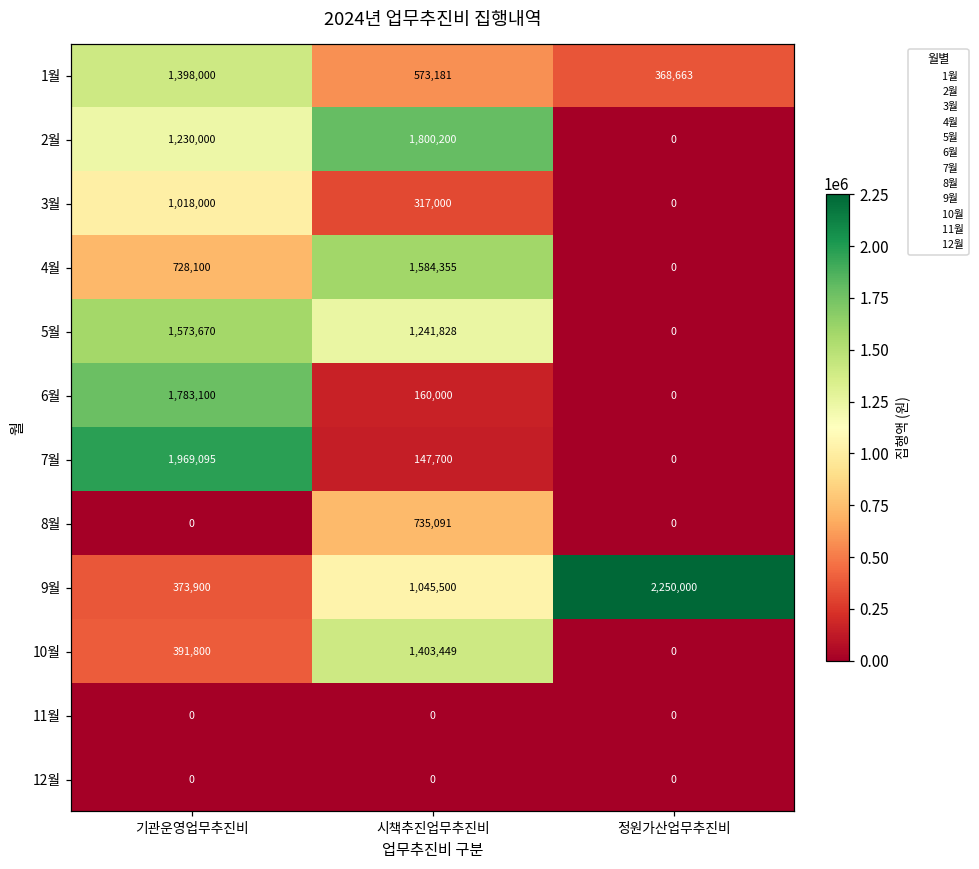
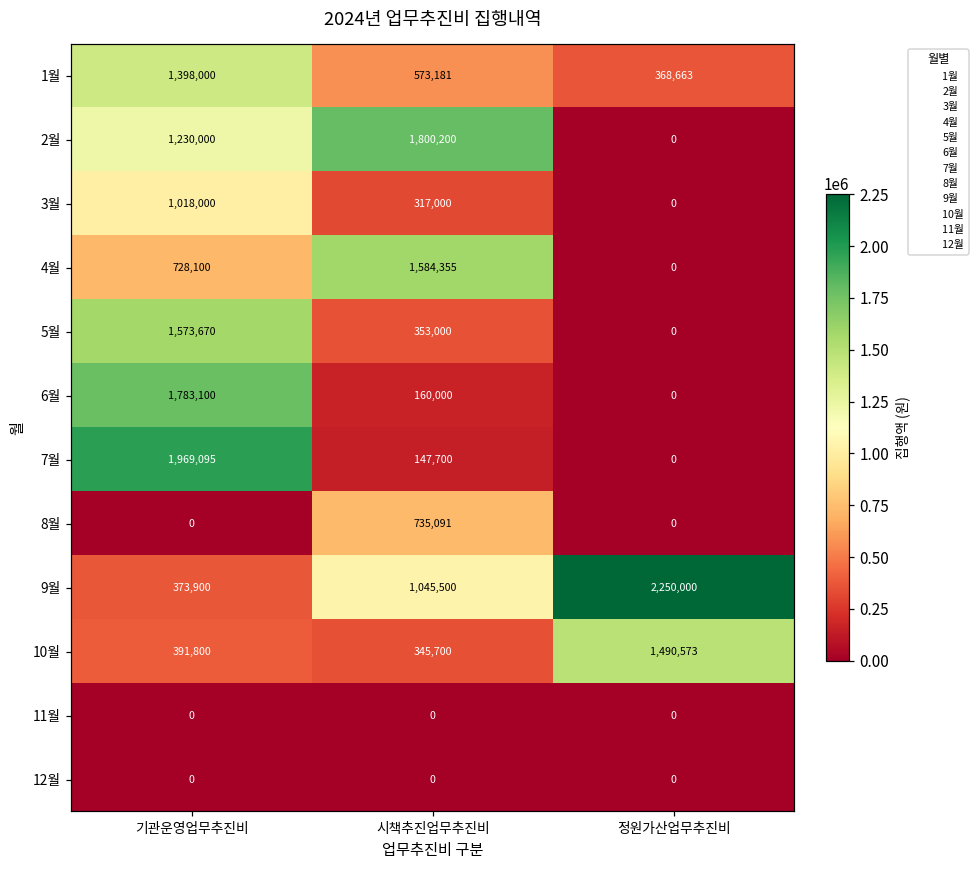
  {
    "1월": {
      "기관운영업무추진비": "1,398,000",
      "시책추진업무추진비": "573,181",
      "정원가산업무추진비": "368,663"
    },
    "2월": {
      "기관운영업무추진비": "1,230,000",
      "시책추진업무추진비": "1,800,200",
      "정원가산업무추진비": "0"
    },
    "3월": {
      "기관운영업무추진비": "1,018,000",
      "시책추진업무추진비": "317,000",
      "정원가산업무추진비": "0"
    },
    "4월": {
      "기관운영업무추진비": "728,100",
      "시책추진업무추진비": "1,584,355",
      "정원가산업무추진비": "0"
    },
    "5월": {
      "기관운영업무추진비": "1,573,670",
-     "시책추진업무추진비": "1,241,828",
+     "시책추진업무추진비": "353,000",
      "정원가산업무추진비": "0"
    },
    "6월": {
      "기관운영업무추진비": "1,783,100",
      "시책추진업무추진비": "160,000",
      "정원가산업무추진비": "0"
    },
    "7월": {
      "기관운영업무추진비": "1,969,095",
      "시책추진업무추진비": "147,700",
      "정원가산업무추진비": "0"
    },
    "8월": {
      "기관운영업무추진비": "0",
      "시책추진업무추진비": "735,091",
      "정원가산업무추진비": "0"
    },
    "9월": {
      "기관운영업무추진비": "373,900",
      "시책추진업무추진비": "1,045,500",
      "정원가산업무추진비": "2,250,000"
    },
    "10월": {
      "기관운영업무추진비": "391,800",
-     "시책추진업무추진비": "1,403,449",
-     "정원가산업무추진비": "0"
+     "시책추진업무추진비": "345,700",
+     "정원가산업무추진비": "1,490,573"
    },
    "11월": {
      "기관운영업무추진비": "0",
      "시책추진업무추진비": "0",
      "정원가산업무추진비": "0"
    },
    "12월": {
      "기관운영업무추진비": "0",
      "시책추진업무추진비": "0",
      "정원가산업무추진비": "0"
    }
  }
